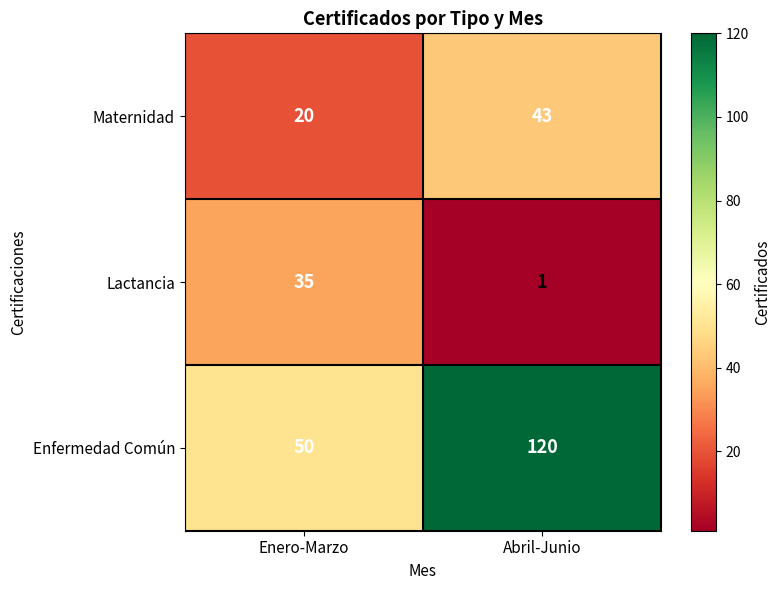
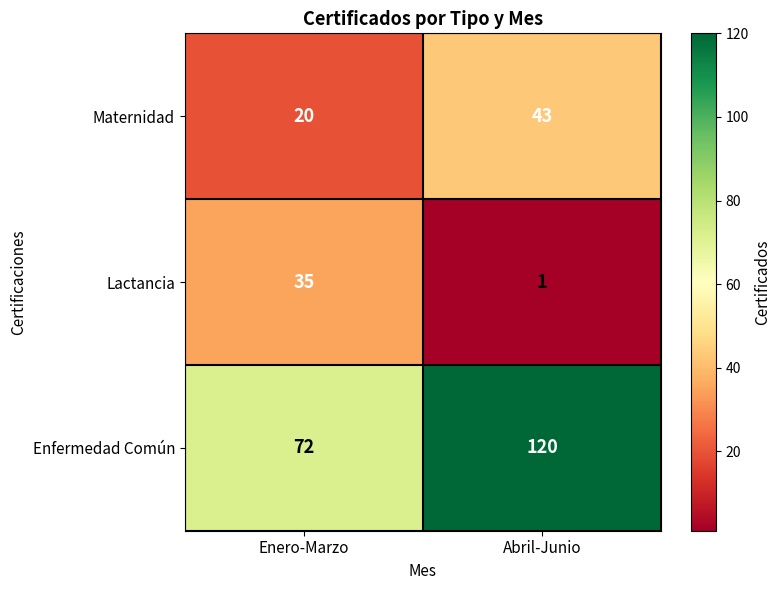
  {
    "Maternidad": {
      "Enero-Marzo": 20,
      "Abril-Junio": 43
    },
    "Lactancia": {
      "Enero-Marzo": 35,
      "Abril-Junio": 1
    },
    "Enfermedad Común": {
-     "Enero-Marzo": 50,
+     "Enero-Marzo": 72,
      "Abril-Junio": 120
    }
  }
